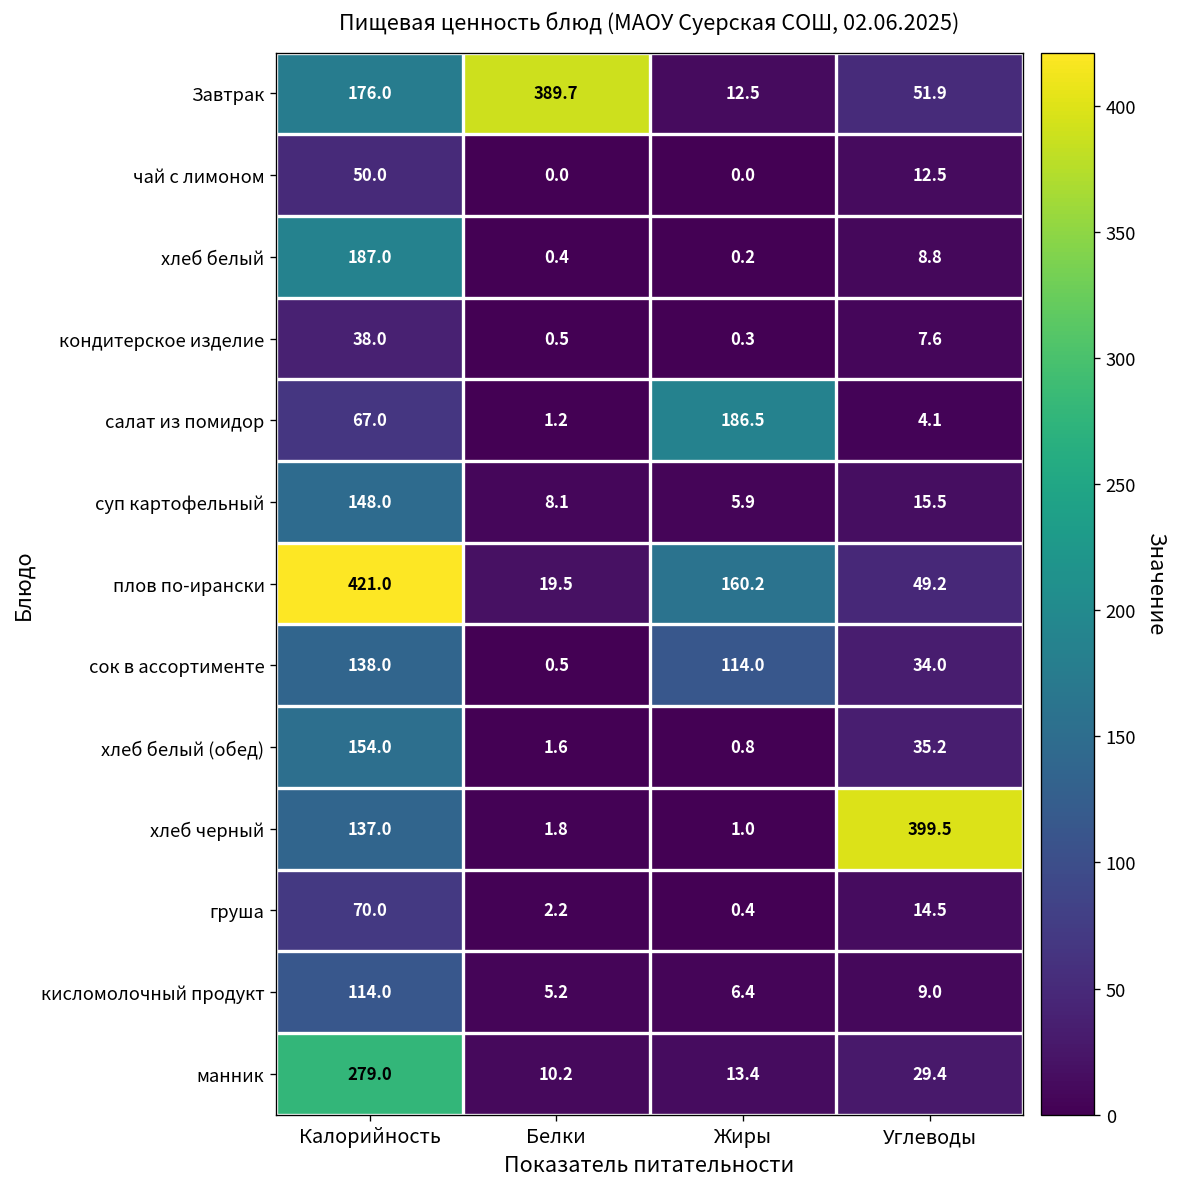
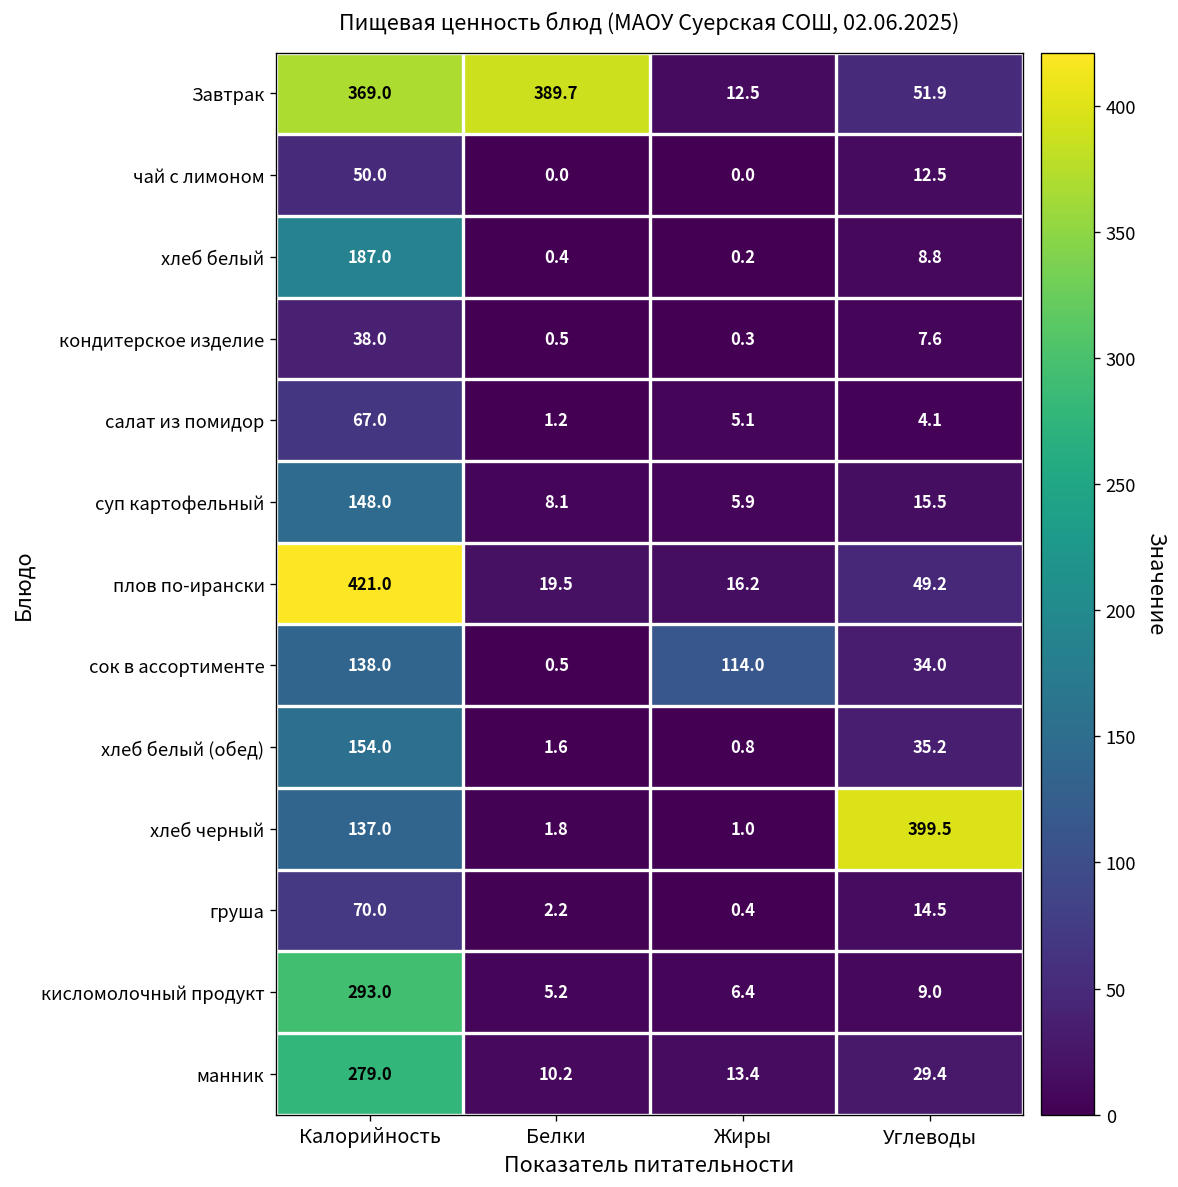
  {
    "Завтрак": {
-     "Калорийность": 176.0,
+     "Калорийность": 369.0,
      "Белки": 389.7,
      "Жиры": 12.5,
      "Углеводы": 51.9
    },
    "чай с лимоном": {
      "Калорийность": 50.0,
      "Белки": 0.0,
      "Жиры": 0.0,
      "Углеводы": 12.5
    },
    "хлеб белый": {
      "Калорийность": 187.0,
      "Белки": 0.4,
      "Жиры": 0.2,
      "Углеводы": 8.8
    },
    "кондитерское изделие": {
      "Калорийность": 38.0,
      "Белки": 0.5,
      "Жиры": 0.3,
      "Углеводы": 7.6
    },
    "салат из помидор": {
      "Калорийность": 67.0,
      "Белки": 1.2,
-     "Жиры": 186.5,
+     "Жиры": 5.1,
      "Углеводы": 4.1
    },
    "суп картофельный": {
      "Калорийность": 148.0,
      "Белки": 8.1,
      "Жиры": 5.9,
      "Углеводы": 15.5
    },
    "плов по-ирански": {
      "Калорийность": 421.0,
      "Белки": 19.5,
-     "Жиры": 160.2,
+     "Жиры": 16.2,
      "Углеводы": 49.2
    },
    "сок в ассортименте": {
      "Калорийность": 138.0,
      "Белки": 0.5,
      "Жиры": 114.0,
      "Углеводы": 34.0
    },
    "хлеб белый (обед)": {
      "Калорийность": 154.0,
      "Белки": 1.6,
      "Жиры": 0.8,
      "Углеводы": 35.2
    },
    "хлеб черный": {
      "Калорийность": 137.0,
      "Белки": 1.8,
      "Жиры": 1.0,
      "Углеводы": 399.5
    },
    "груша": {
      "Калорийность": 70.0,
      "Белки": 2.2,
      "Жиры": 0.4,
      "Углеводы": 14.5
    },
    "кисломолочный продукт": {
-     "Калорийность": 114.0,
+     "Калорийность": 293.0,
      "Белки": 5.2,
      "Жиры": 6.4,
      "Углеводы": 9.0
    },
    "манник": {
      "Калорийность": 279.0,
      "Белки": 10.2,
      "Жиры": 13.4,
      "Углеводы": 29.4
    }
  }
